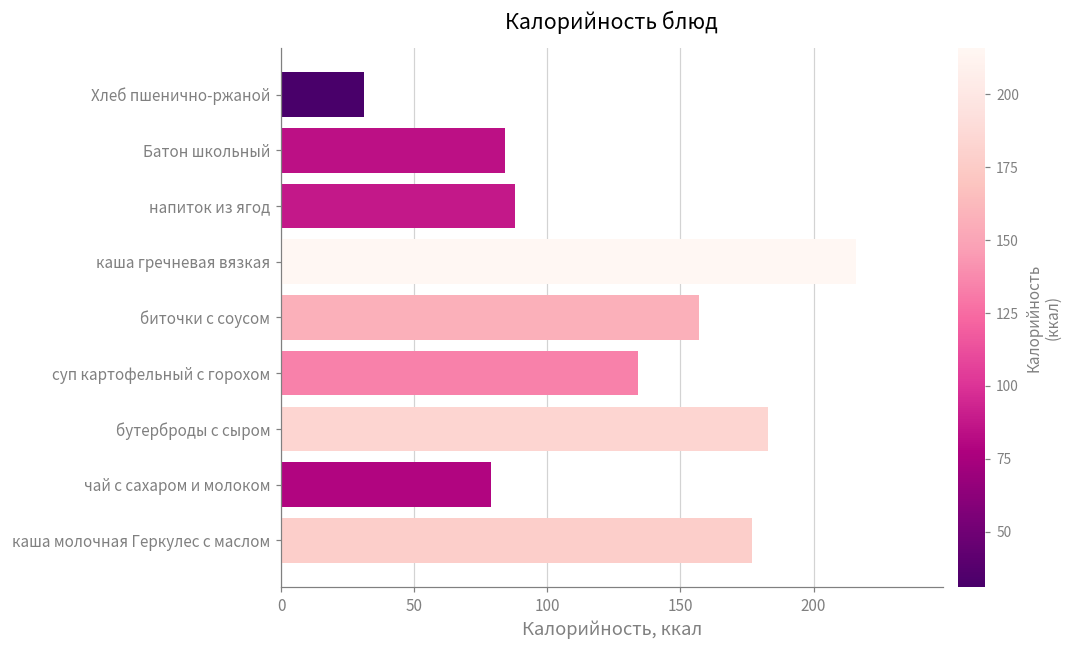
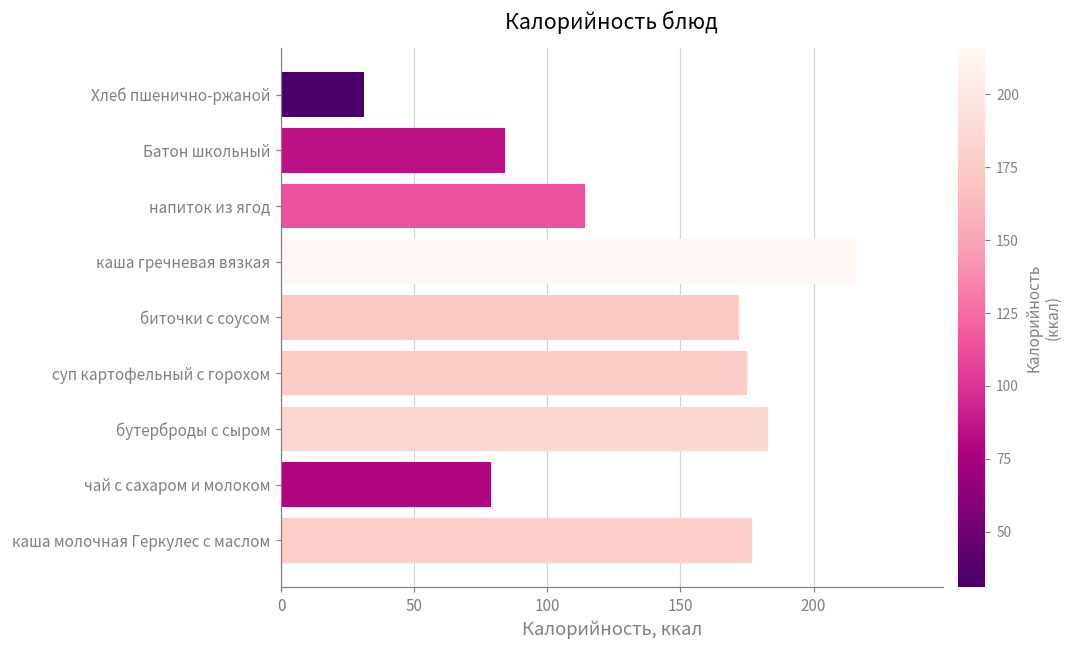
  {
    "Хлеб пшенично-ржаной": 31,
    "Батон школьный": 84,
-   "напиток из ягод": 88,
+   "напиток из ягод": 114,
    "каша гречневая вязкая": 216,
-   "биточки с соусом": 157,
-   "суп картофельный с горохом": 134,
+   "биточки с соусом": 172,
+   "суп картофельный с горохом": 175,
    "бутерброды с сыром": 183,
    "чай с сахаром и молоком": 79,
    "каша молочная Геркулес с маслом": 177
  }
